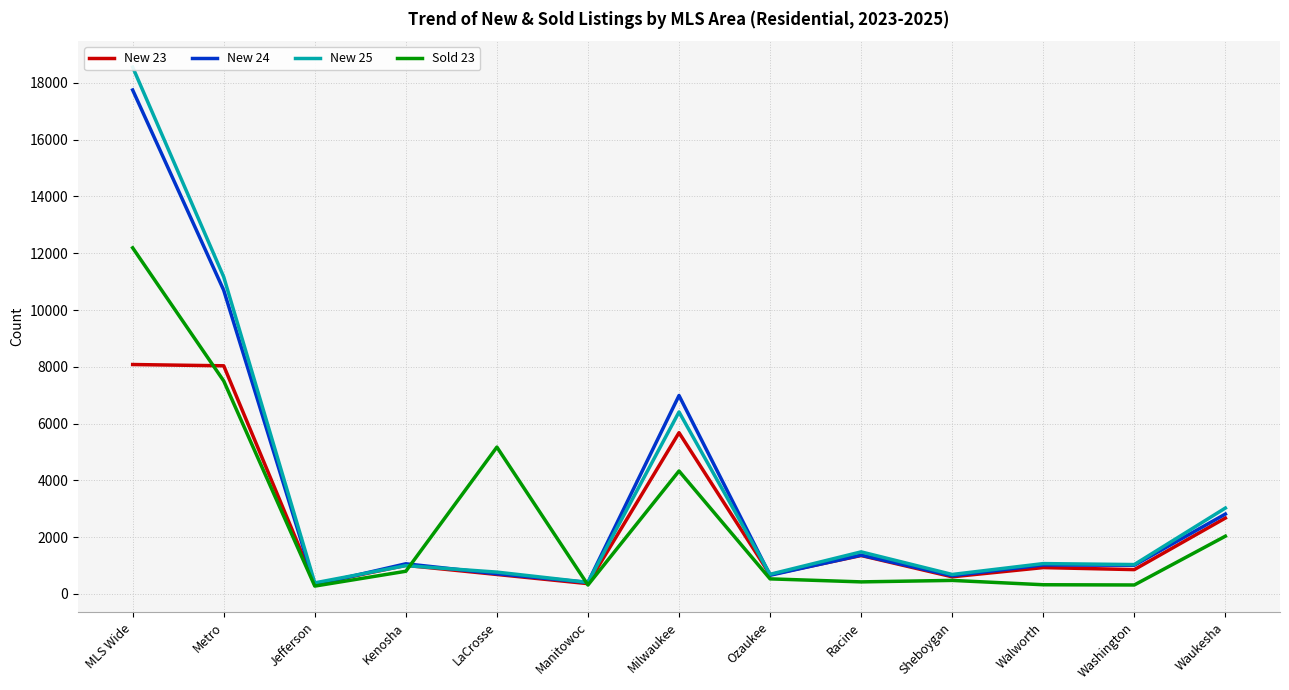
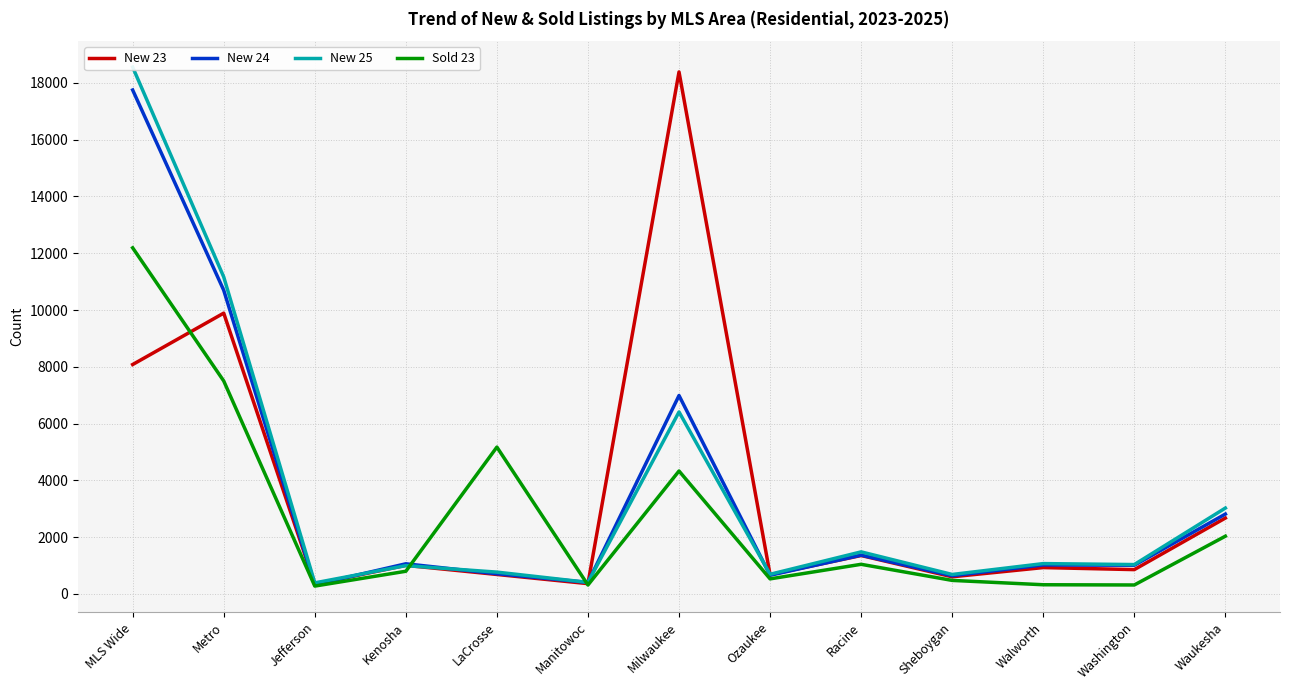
  {
    "New 23": {
      "MLS Wide": 8100,
-     "Metro": 8000,
-     "Milwaukee": 5700,
+     "Metro": 9900,
+     "Milwaukee": 18400,
      "Walworth": 900,
      "Washington": 900,
      "Waukesha": 2700
    },
    "New 24": {
      "MLS Wide": 17700,
      "Metro": 10700,
      "Milwaukee": 7000,
      "Waukesha": 2800
    },
    "New 25": {
      "Metro": 11200,
      "Milwaukee": 6400,
      "Racine": 1500,
      "Waukesha": 3000
    },
    "Sold 23": {
      "MLS Wide": 12200,
      "Metro": 7500,
      "Kenosha": 800,
      "LaCrosse": 5200,
      "Milwaukee": 4300,
      "Ozaukee": 500,
-     "Racine": 400,
+     "Racine": 1000,
      "Sheboygan": 500,
      "Walworth": 300,
      "Washington": 300,
      "Waukesha": 2000
    }
  }
